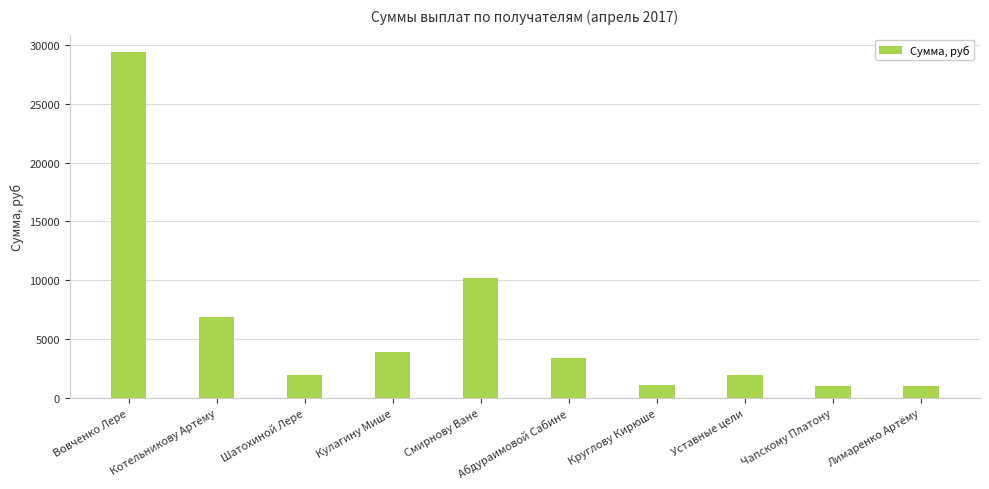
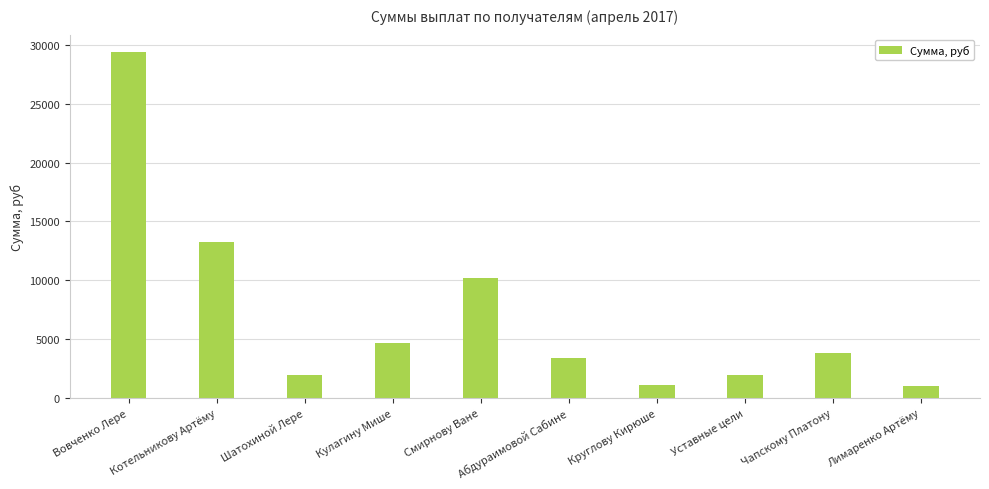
  {
    "Вовченко Лере": 29400,
-   "Котельникову Артёму": 6900,
+   "Котельникову Артёму": 13300,
    "Шатохиной Лере": 1900,
-   "Кулагину Мише": 3900,
+   "Кулагину Мише": 4600,
    "Смирнову Ване": 10200,
    "Абдураимовой Сабине": 3400,
    "Круглову Кирюше": 1100,
    "Уставные цели": 2000,
-   "Чапскому Платону": 1000,
+   "Чапскому Платону": 3900,
    "Лимаренко Артёму": 1000
  }
